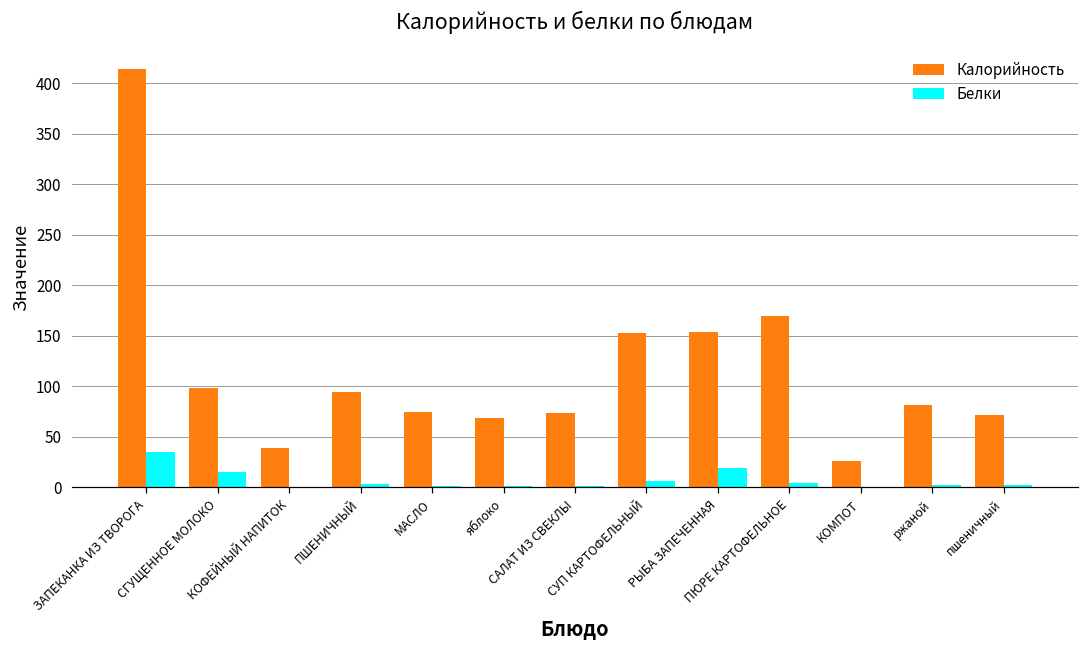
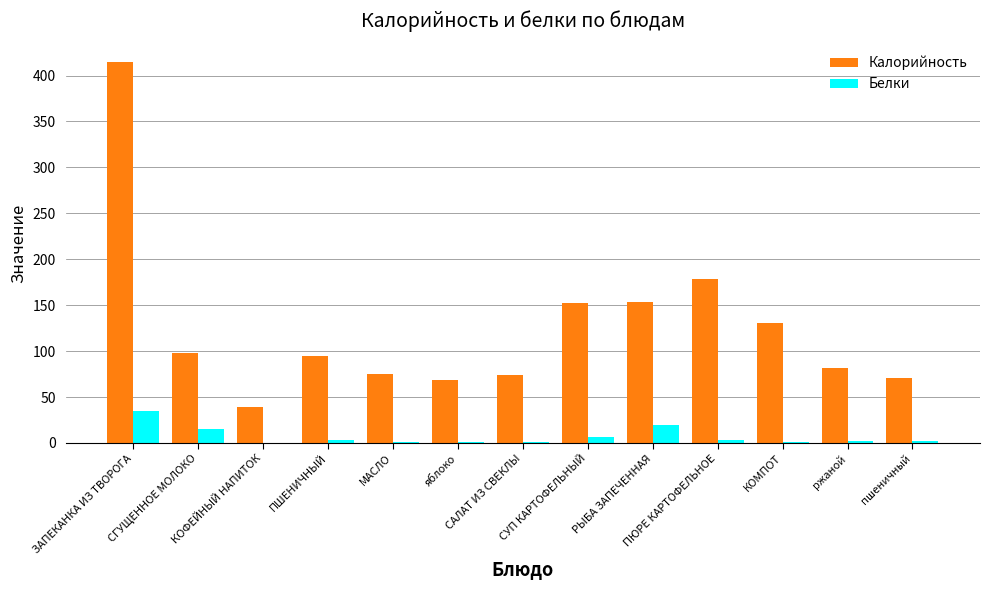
  {
    "Калорийность": {
      "ЗАПЕКАНКА ИЗ ТВОРОГА": 410,
      "СГУЩЕННОЕ МОЛОКО": 100,
      "КОФЕЙНЫЙ НАПИТОК": 40,
      "ПШЕНИЧНЫЙ": 90,
      "МАСЛО": 70,
      "яблоко": 70,
      "САЛАТ ИЗ СВЕКЛЫ": 70,
      "СУП КАРТОФЕЛЬНЫЙ": 150,
      "РЫБА ЗАПЕЧЕННАЯ": 150,
-     "ПЮРЕ КАРТОФЕЛЬНОЕ": 170,
-     "КОМПОТ": 30,
+     "ПЮРЕ КАРТОФЕЛЬНОЕ": 180,
+     "КОМПОТ": 130,
      "ржаной": 80,
      "пшеничный": 70
    },
    "Белки": {
      "ЗАПЕКАНКА ИЗ ТВОРОГА": 40,
      "СГУЩЕННОЕ МОЛОКО": 20,
      "ПШЕНИЧНЫЙ": 0,
      "СУП КАРТОФЕЛЬНЫЙ": 10,
      "РЫБА ЗАПЕЧЕННАЯ": 20,
      "ПЮРЕ КАРТОФЕЛЬНОЕ": 0
    }
  }
